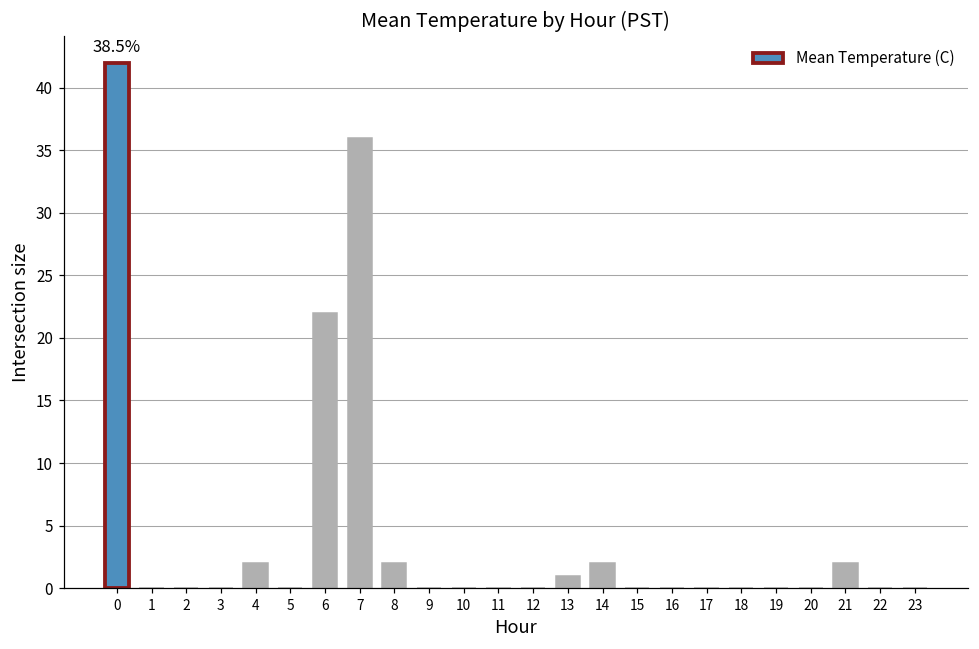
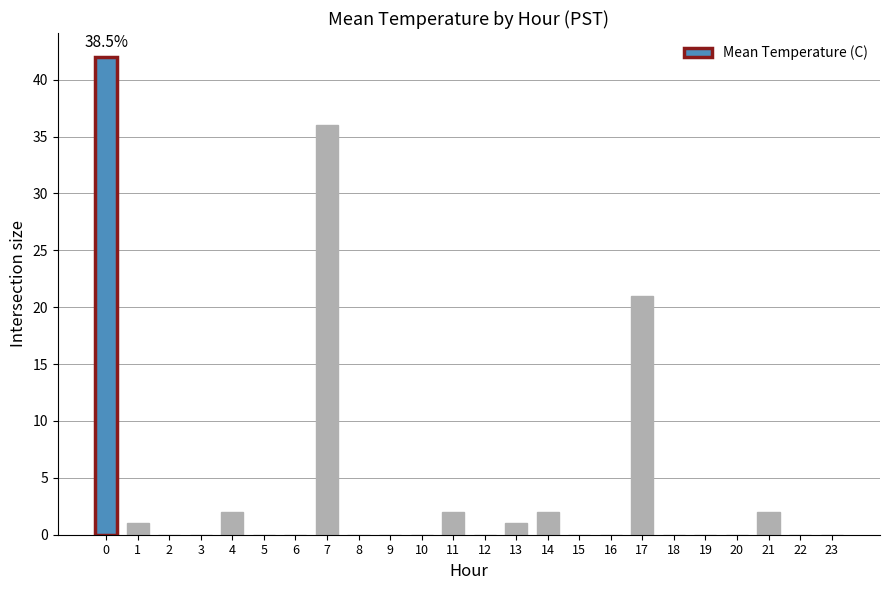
  {
-   "1": 0,
+   "1": 1,
    "2": 0,
    "3": 0,
    "4": 2,
    "5": 0,
-   "6": 22,
+   "6": 0,
    "7": 36,
-   "8": 2,
+   "8": 0,
    "9": 0,
    "10": 0,
-   "11": 0,
+   "11": 2,
    "12": 0,
    "13": 1,
    "14": 2,
    "15": 0,
    "16": 0,
-   "17": 0,
+   "17": 21,
    "18": 0,
    "19": 0,
    "20": 0,
    "21": 2,
    "22": 0,
    "23": 0
  }
